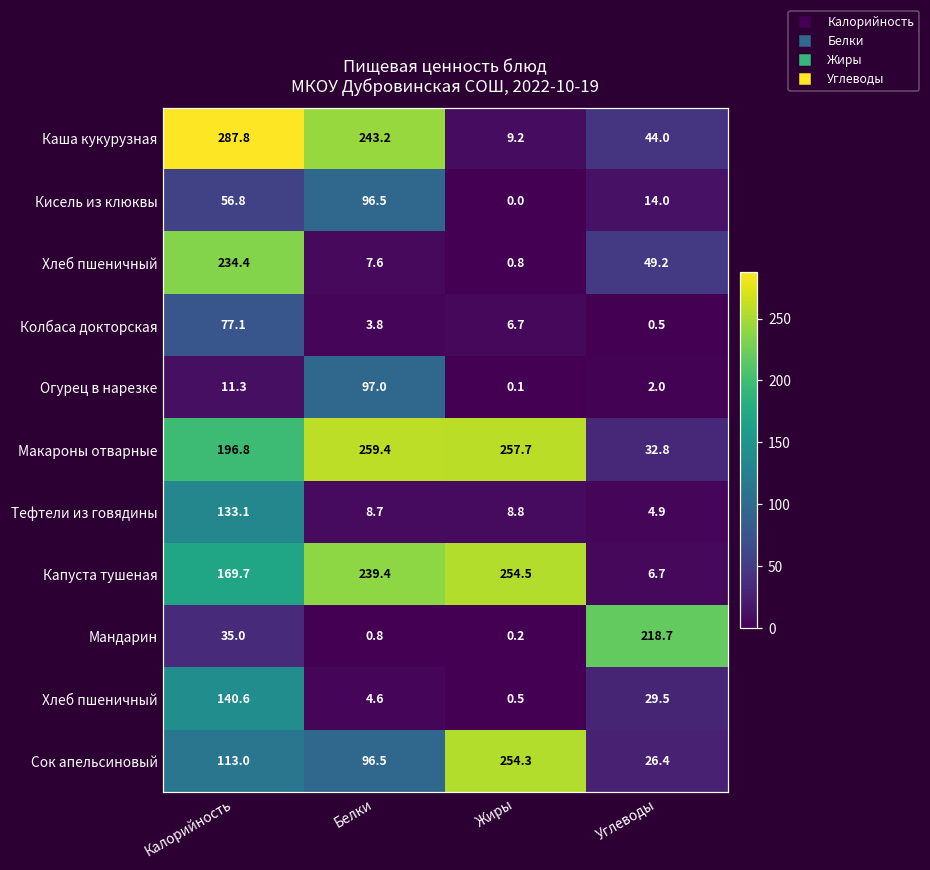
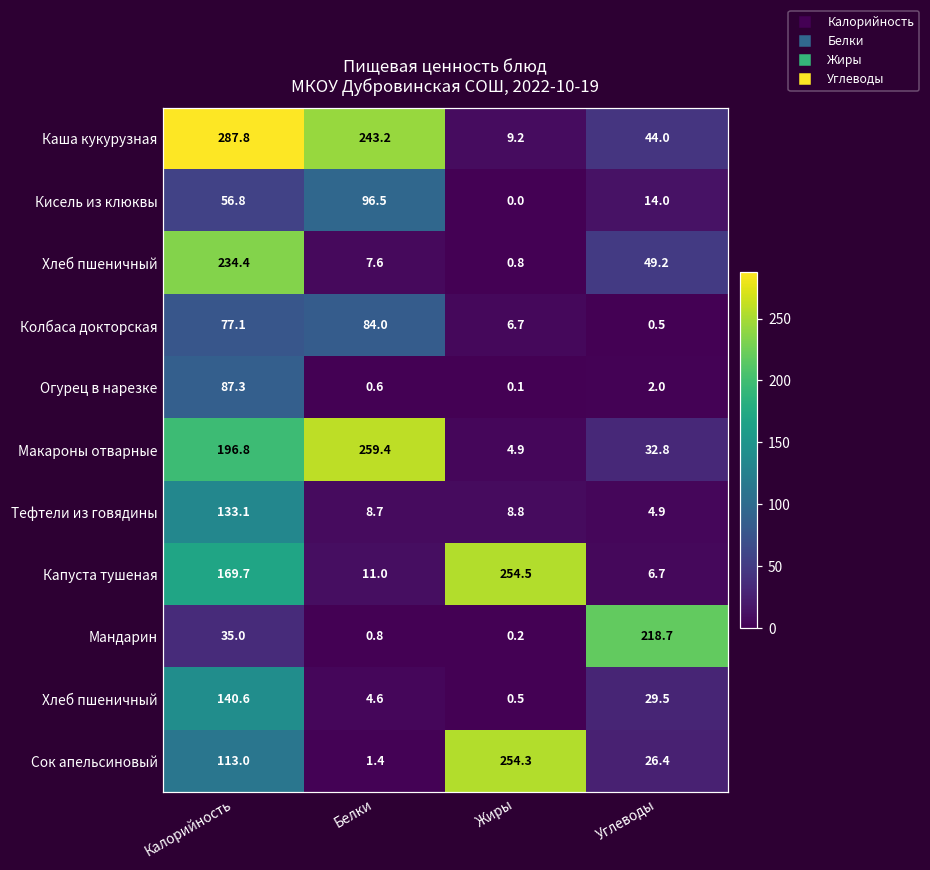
  {
    "Каша кукурузная": {
      "Калорийность": 287.8,
      "Белки": 243.2,
      "Жиры": 9.2,
      "Углеводы": 44.0
    },
    "Кисель из клюквы": {
      "Калорийность": 56.8,
      "Белки": 96.5,
      "Жиры": 0.0,
      "Углеводы": 14.0
    },
    "Колбаса докторская": {
      "Калорийность": 77.1,
-     "Белки": 3.8,
+     "Белки": 84.0,
      "Жиры": 6.7,
      "Углеводы": 0.5
    },
    "Огурец в нарезке": {
-     "Калорийность": 11.3,
-     "Белки": 97.0,
+     "Калорийность": 87.3,
+     "Белки": 0.6,
      "Жиры": 0.1,
      "Углеводы": 2.0
    },
    "Макароны отварные": {
      "Калорийность": 196.8,
      "Белки": 259.4,
-     "Жиры": 257.7,
+     "Жиры": 4.9,
      "Углеводы": 32.8
    },
    "Тефтели из говядины": {
      "Калорийность": 133.1,
      "Белки": 8.7,
      "Жиры": 8.8,
      "Углеводы": 4.9
    },
    "Капуста тушеная": {
      "Калорийность": 169.7,
-     "Белки": 239.4,
+     "Белки": 11.0,
      "Жиры": 254.5,
      "Углеводы": 6.7
    },
    "Мандарин": {
      "Калорийность": 35.0,
      "Белки": 0.8,
      "Жиры": 0.2,
      "Углеводы": 218.7
    },
    "Сок апельсиновый": {
      "Калорийность": 113.0,
-     "Белки": 96.5,
+     "Белки": 1.4,
      "Жиры": 254.3,
      "Углеводы": 26.4
    }
  }
